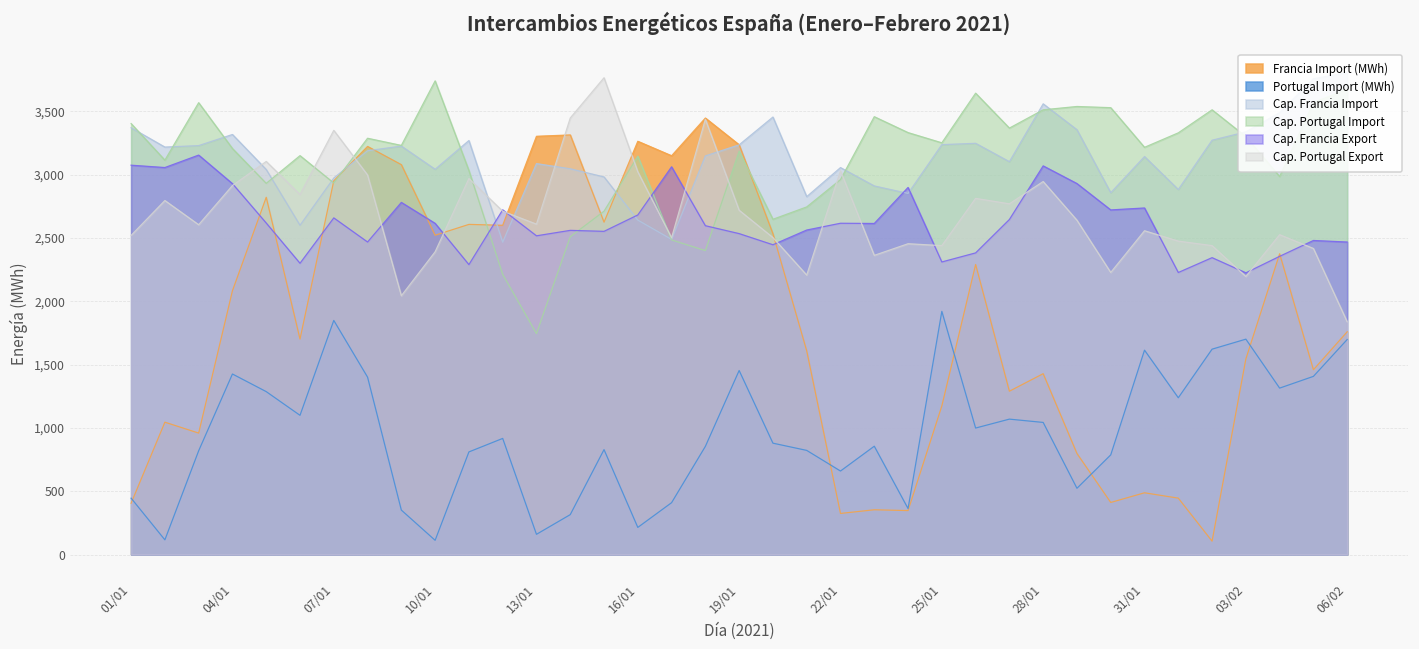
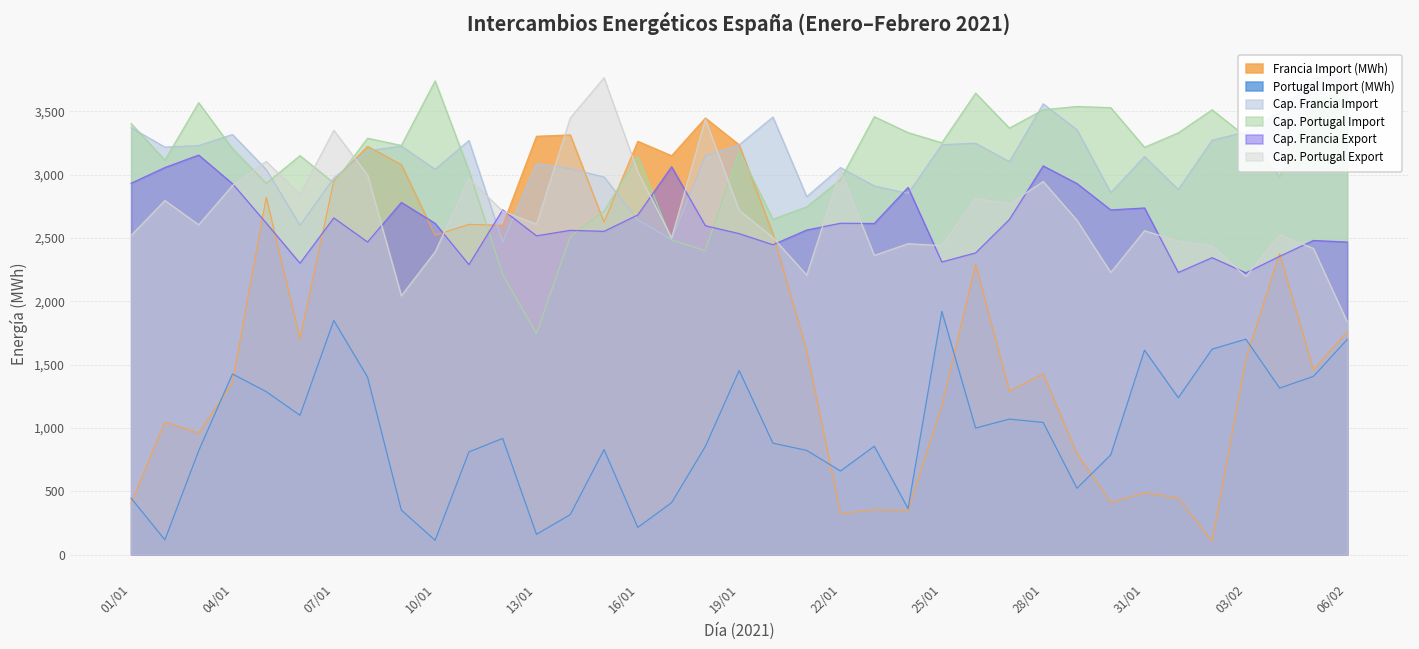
  {
    "Francia Import (MWh)": {
      "01/01": "410",
-     "04/01": "2,080",
+     "04/01": "1,360",
      "10/01": "2,520",
      "13/01": "3,300",
      "16/01": "3,260",
      "22/01": "320",
      "25/01": "1,170",
      "28/01": "1,430",
      "31/01": "490",
      "03/02": "1,540",
      "06/02": "1,760"
    },
    "Portugal Import (MWh)": {
      "01/01": "450",
      "04/01": "1,430",
      "07/01": "1,850",
      "10/01": "110",
      "13/01": "160",
      "16/01": "210",
      "19/01": "1,450",
      "22/01": "660",
      "25/01": "1,920",
      "28/01": "1,040",
      "31/01": "1,610",
      "03/02": "1,700",
      "06/02": "1,700"
    },
    "Cap. Francia Export": {
-     "01/01": "3,070",
+     "01/01": "2,930",
      "07/01": "2,660",
      "10/01": "2,620",
      "13/01": "2,520",
      "16/01": "2,680",
      "19/01": "2,530",
      "22/01": "2,620",
      "25/01": "2,310",
      "28/01": "3,070",
      "31/01": "2,740",
      "03/02": "2,220",
      "06/02": "2,470"
    }
  }
